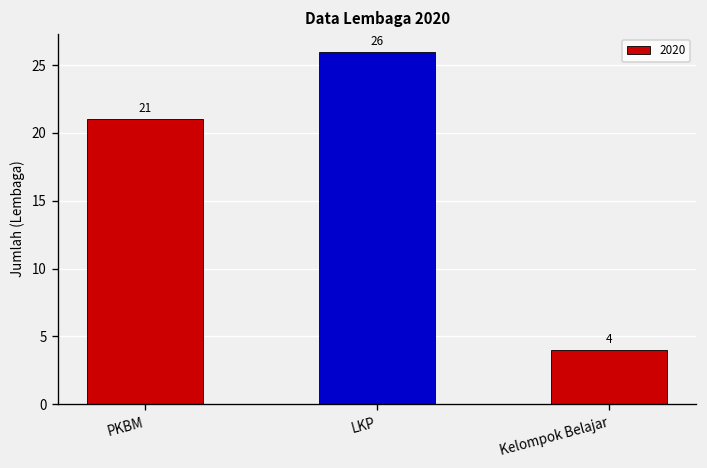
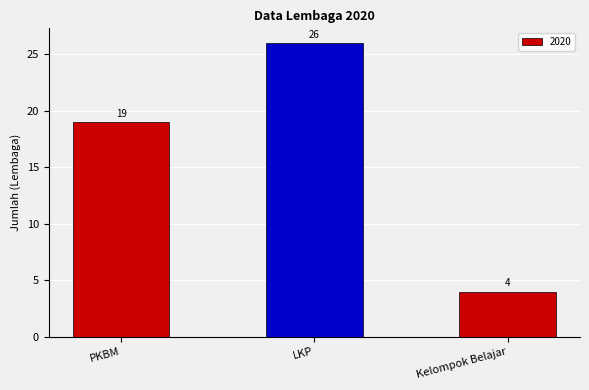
  {
-   "PKBM": 21,
+   "PKBM": 19,
    "LKP": 26,
    "Kelompok Belajar": 4
  }
